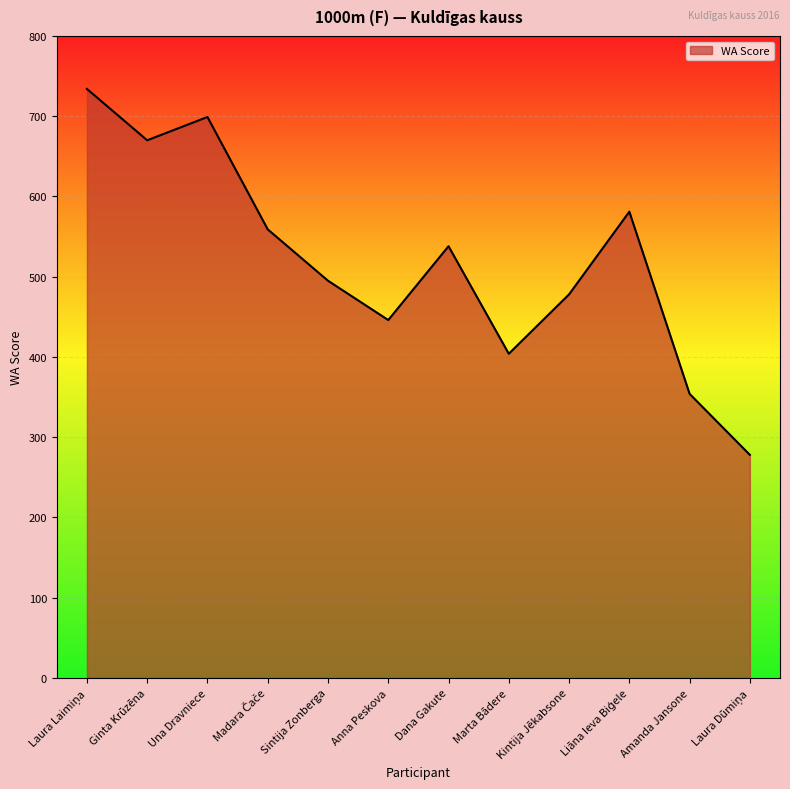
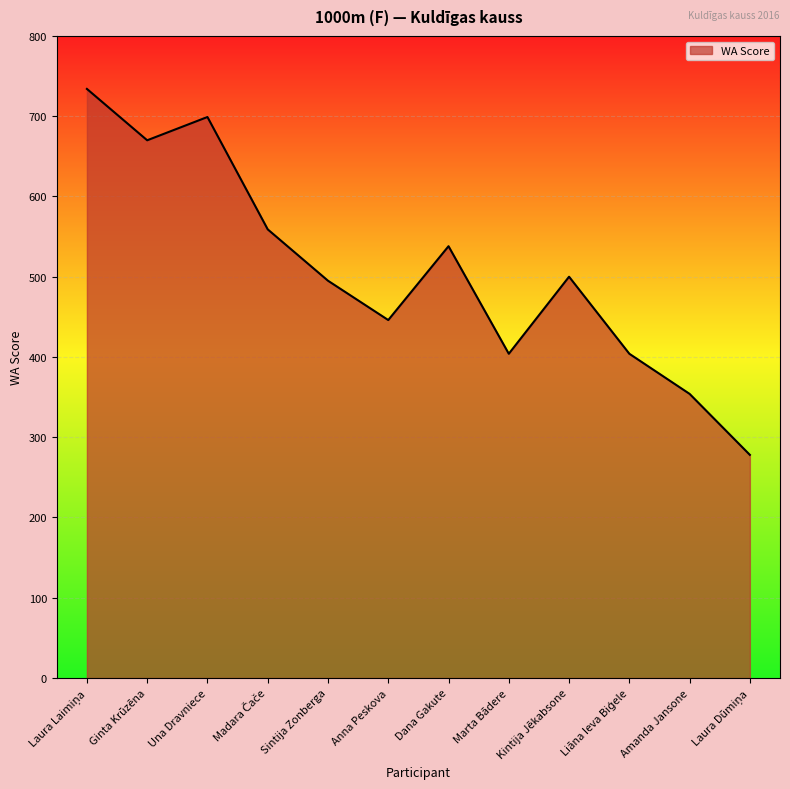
  {
    "Laura Laimiņa": 730,
    "Ginta Krūzēna": 670,
    "Una Dravniece": 700,
    "Madara Čače": 560,
    "Sintija Zonberga": 500,
    "Anna Peskova": 450,
    "Dana Gakute": 540,
    "Marta Bādere": 400,
-   "Kintija Jēkabsone": 480,
-   "Liāna Ieva Biģele": 580,
+   "Kintija Jēkabsone": 500,
+   "Liāna Ieva Biģele": 400,
    "Amanda Jansone": 350,
    "Laura Dūmiņa": 280
  }
